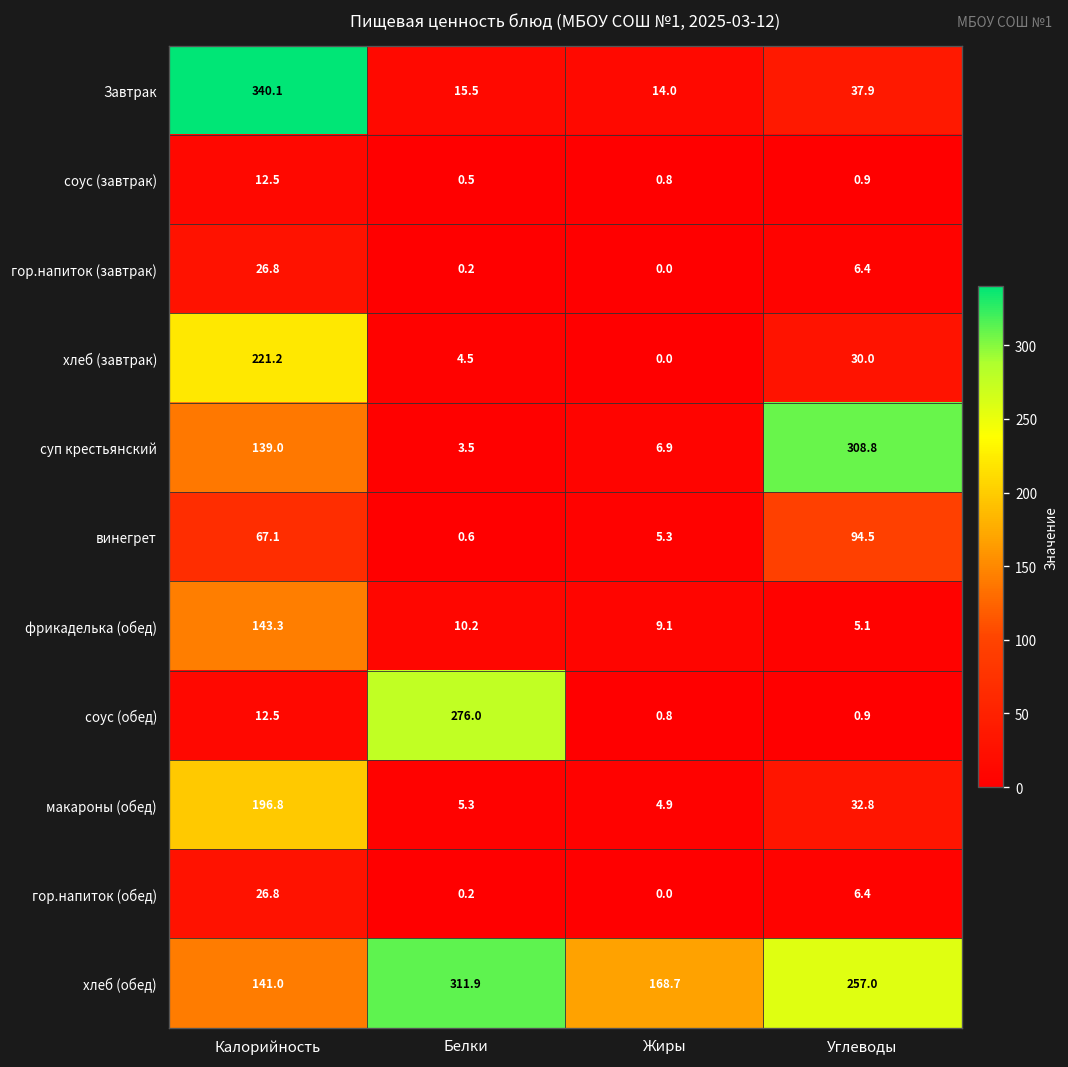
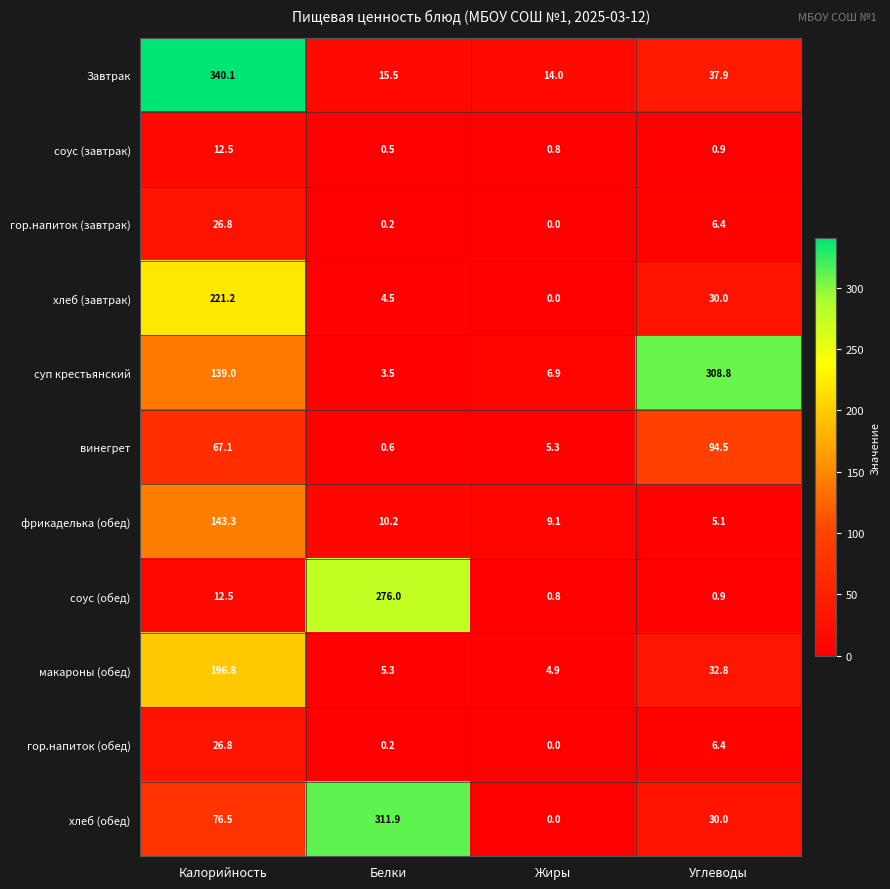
  {
    "Завтрак": {
      "Калорийность": 340.1,
      "Белки": 15.5,
      "Жиры": 14.0,
      "Углеводы": 37.9
    },
    "соус (завтрак)": {
      "Калорийность": 12.5,
      "Белки": 0.5,
      "Жиры": 0.8,
      "Углеводы": 0.9
    },
    "гор.напиток (завтрак)": {
      "Калорийность": 26.8,
      "Белки": 0.2,
      "Жиры": 0.0,
      "Углеводы": 6.4
    },
    "хлеб (завтрак)": {
      "Калорийность": 221.2,
      "Белки": 4.5,
      "Жиры": 0.0,
      "Углеводы": 30.0
    },
    "суп крестьянский": {
      "Калорийность": 139.0,
      "Белки": 3.5,
      "Жиры": 6.9,
      "Углеводы": 308.8
    },
    "винегрет": {
      "Калорийность": 67.1,
      "Белки": 0.6,
      "Жиры": 5.3,
      "Углеводы": 94.5
    },
    "фрикаделька (обед)": {
      "Калорийность": 143.3,
      "Белки": 10.2,
      "Жиры": 9.1,
      "Углеводы": 5.1
    },
    "соус (обед)": {
      "Калорийность": 12.5,
      "Белки": 276.0,
      "Жиры": 0.8,
      "Углеводы": 0.9
    },
    "макароны (обед)": {
      "Калорийность": 196.8,
      "Белки": 5.3,
      "Жиры": 4.9,
      "Углеводы": 32.8
    },
    "гор.напиток (обед)": {
      "Калорийность": 26.8,
      "Белки": 0.2,
      "Жиры": 0.0,
      "Углеводы": 6.4
    },
    "хлеб (обед)": {
-     "Калорийность": 141.0,
+     "Калорийность": 76.5,
      "Белки": 311.9,
-     "Жиры": 168.7,
-     "Углеводы": 257.0
+     "Жиры": 0.0,
+     "Углеводы": 30.0
    }
  }
